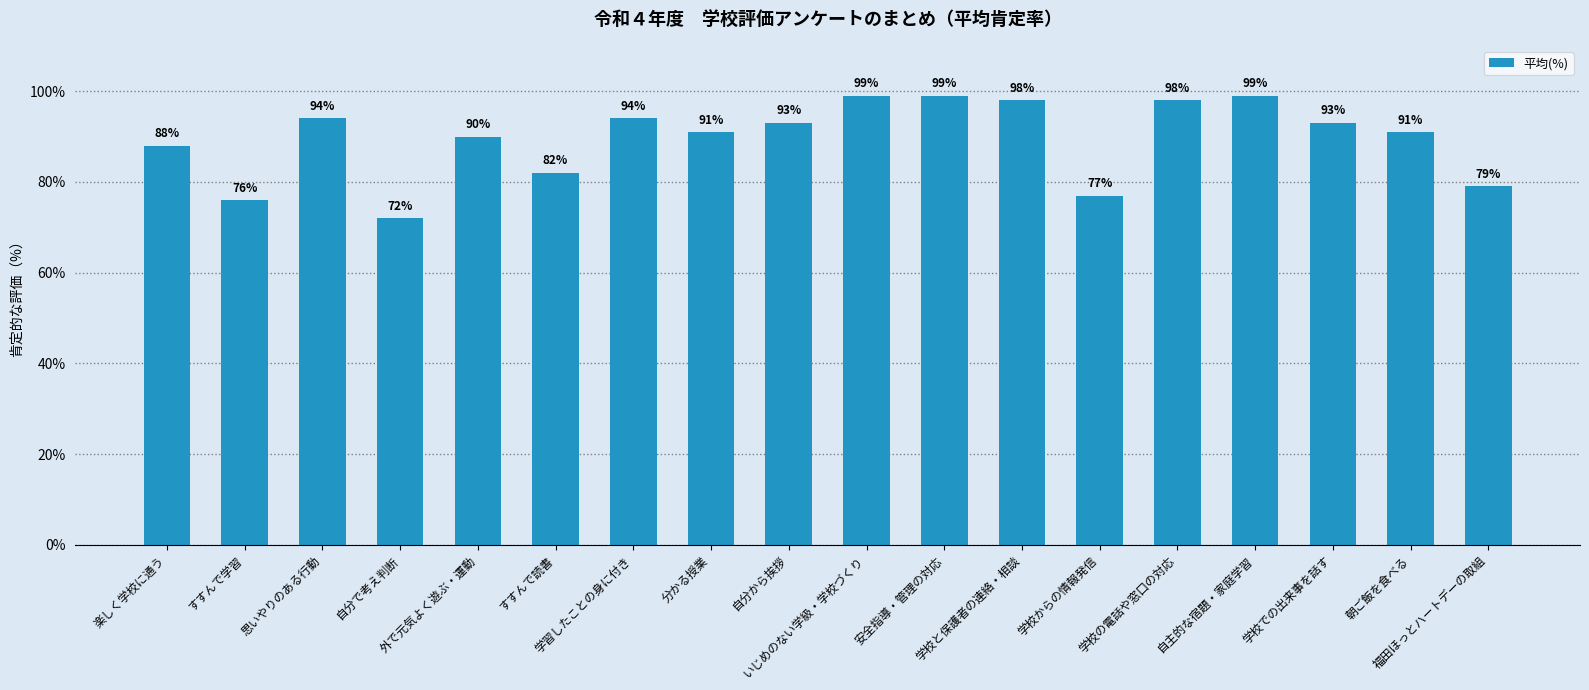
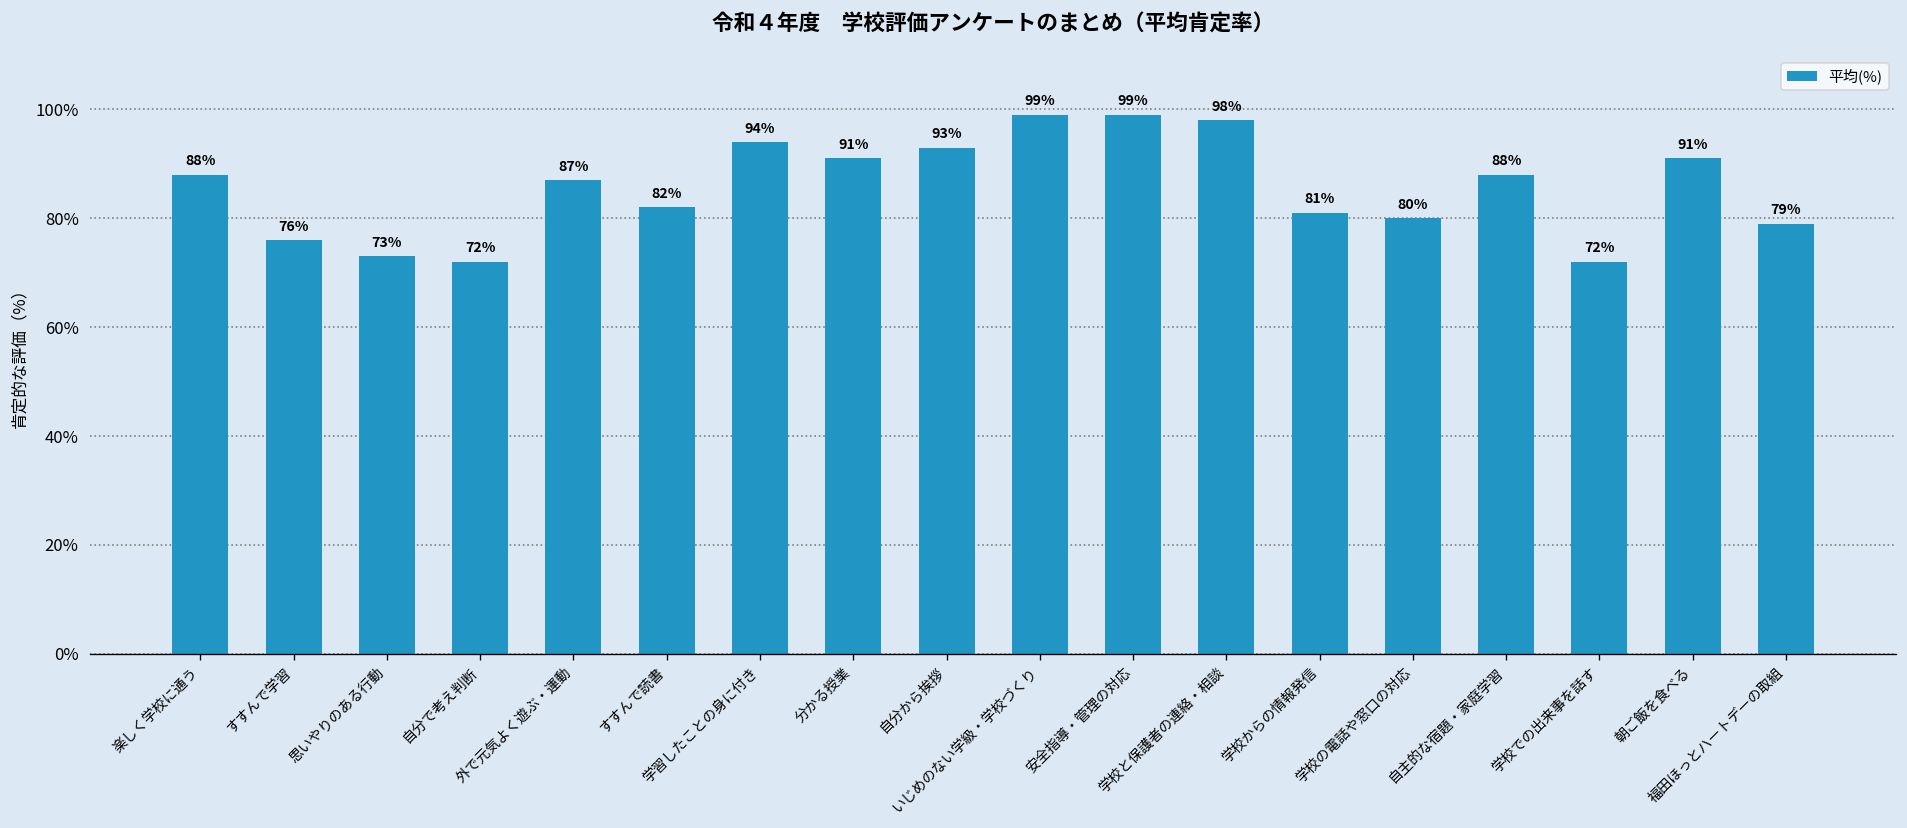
  {
    "楽しく学校に通う": "88%",
    "すすんで学習": "76%",
-   "思いやりのある行動": "94%",
+   "思いやりのある行動": "73%",
    "自分で考え判断": "72%",
-   "外で元気よく遊ぶ・運動": "90%",
+   "外で元気よく遊ぶ・運動": "87%",
    "すすんで読書": "82%",
    "学習したことの身に付き": "94%",
    "分かる授業": "91%",
    "自分から挨拶": "93%",
    "いじめのない学級・学校づくり": "99%",
    "安全指導・管理の対応": "99%",
    "学校と保護者の連絡・相談": "98%",
-   "学校からの情報発信": "77%",
-   "学校の電話や窓口の対応": "98%",
-   "自主的な宿題・家庭学習": "99%",
-   "学校での出来事を話す": "93%",
+   "学校からの情報発信": "81%",
+   "学校の電話や窓口の対応": "80%",
+   "自主的な宿題・家庭学習": "88%",
+   "学校での出来事を話す": "72%",
    "朝ご飯を食べる": "91%",
    "福田ほっとハートデーの取組": "79%"
  }
